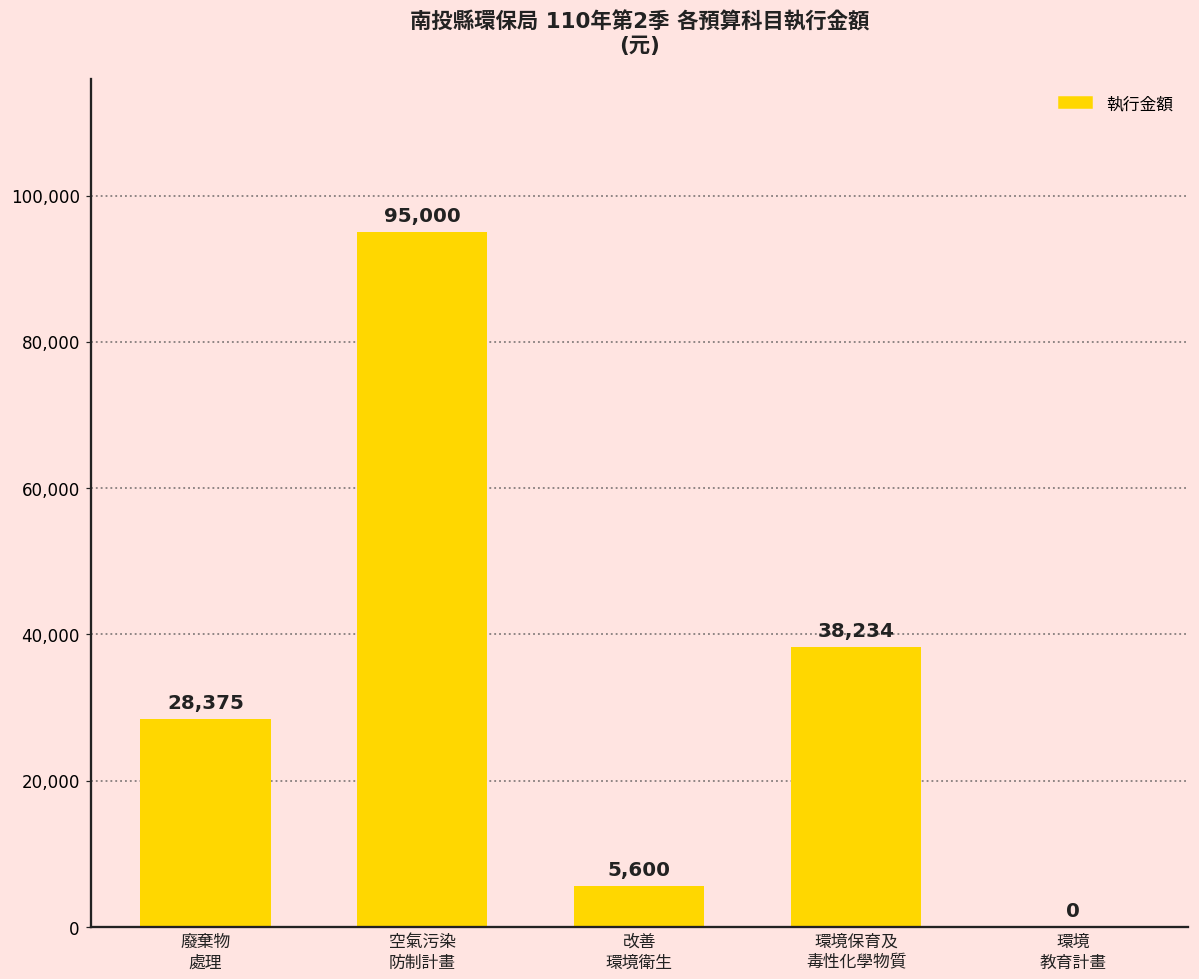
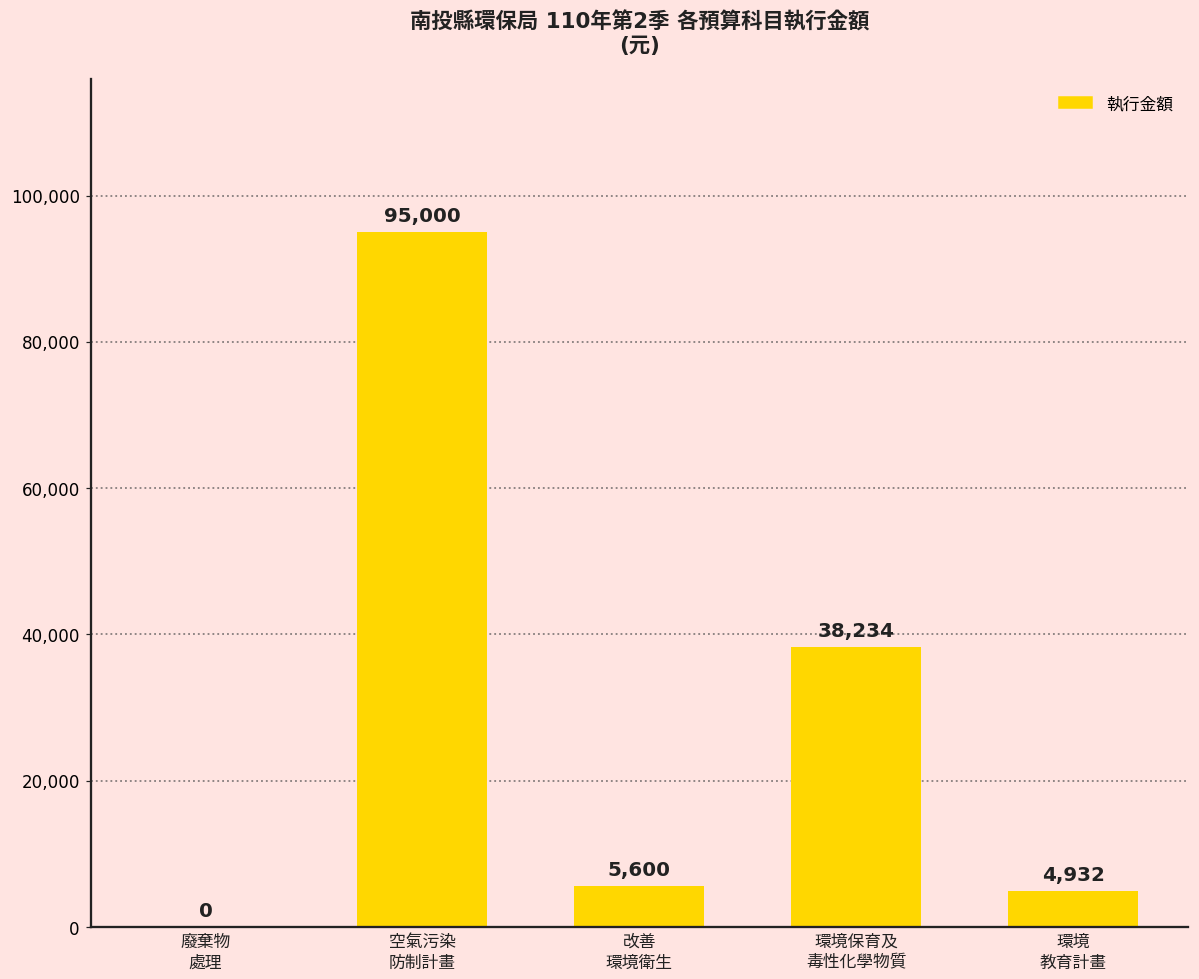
  {
-   "廢棄物 處理": "28,375",
+   "廢棄物 處理": "0",
    "空氣污染 防制計畫": "95,000",
    "改善 環境衛生": "5,600",
    "環境保育及 毒性化學物質": "38,234",
-   "環境 教育計畫": "0"
+   "環境 教育計畫": "4,932"
  }
